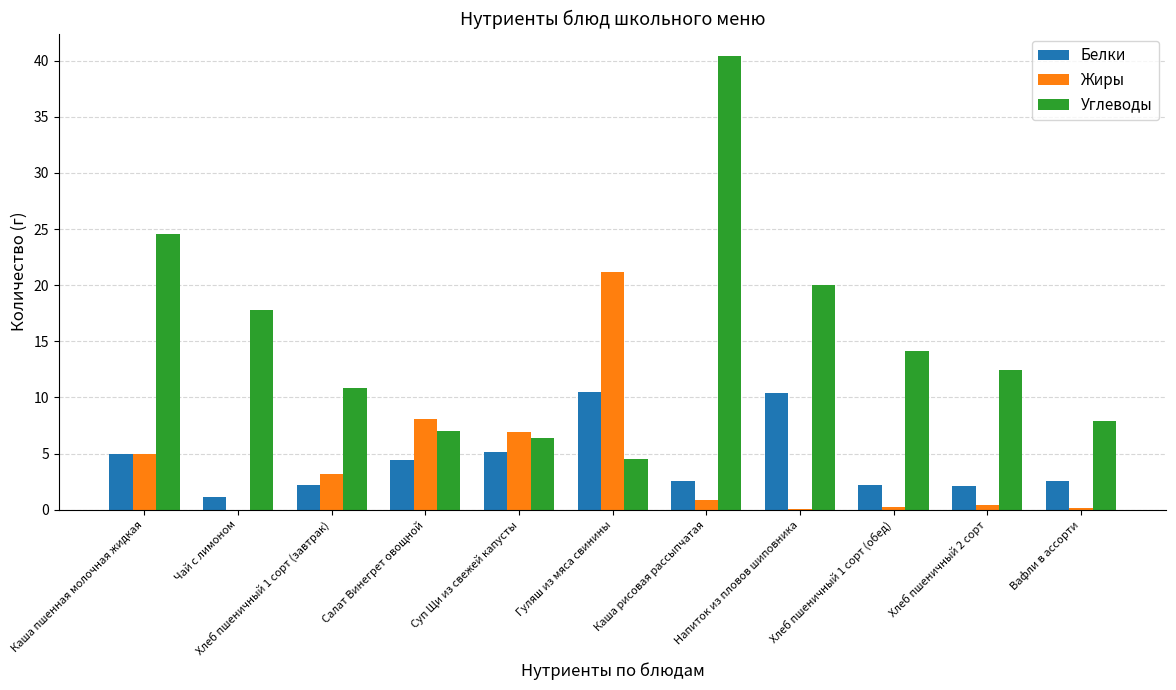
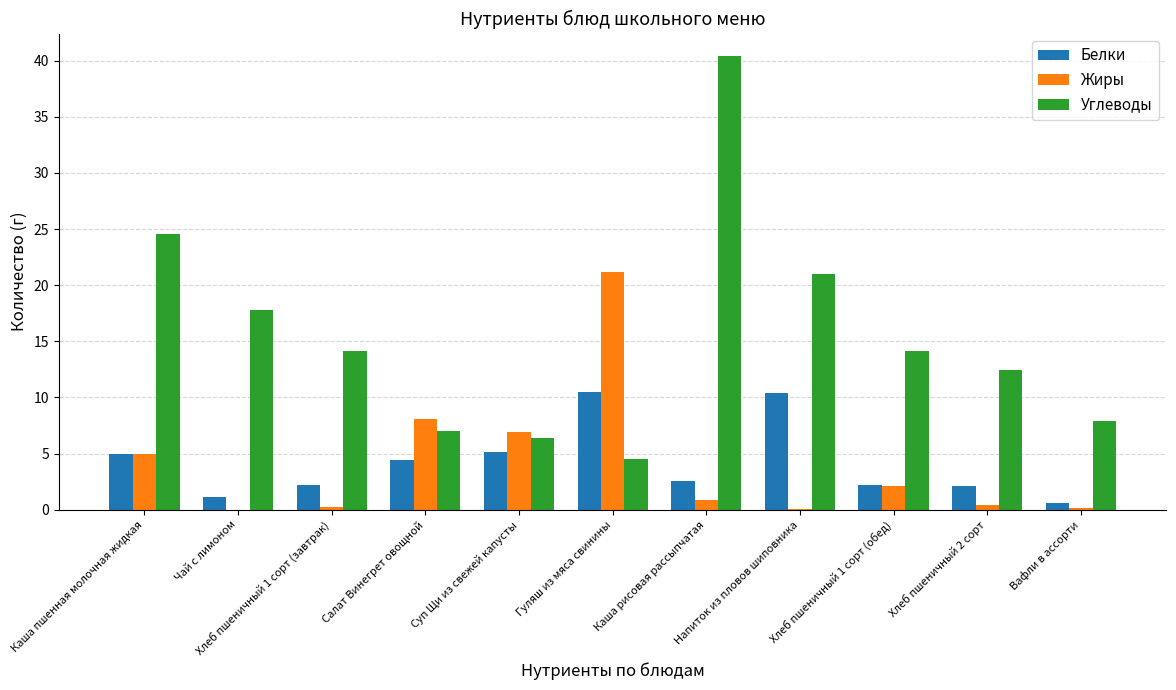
  {
    "Белки": {
      "Каша пшенная молочная жидкая": 5.0,
      "Чай с лимоном": 1.1,
      "Хлеб пшеничный 1 сорт (завтрак)": 2.2,
      "Салат Винегрет овощной": 4.4,
      "Суп Щи из свежей капусты": 5.1,
      "Гуляш из мяса свинины": 10.5,
      "Каша рисовая рассыпчатая": 2.6,
      "Напиток из пловов шиповника": 10.4,
      "Хлеб пшеничный 1 сорт (обед)": 2.2,
      "Хлеб пшеничный 2 сорт": 2.1,
-     "Вафли в ассорти": 2.5
+     "Вафли в ассорти": 0.6
    },
    "Жиры": {
      "Каша пшенная молочная жидкая": 5.0,
      "Чай с лимоном": 0.0,
-     "Хлеб пшеничный 1 сорт (завтрак)": 3.1,
+     "Хлеб пшеничный 1 сорт (завтрак)": 0.2,
      "Салат Винегрет овощной": 8.1,
      "Суп Щи из свежей капусты": 6.9,
      "Гуляш из мяса свинины": 21.2,
      "Каша рисовая рассыпчатая": 0.9,
-     "Хлеб пшеничный 1 сорт (обед)": 0.2,
+     "Хлеб пшеничный 1 сорт (обед)": 2.1,
      "Хлеб пшеничный 2 сорт": 0.4
    },
    "Углеводы": {
      "Каша пшенная молочная жидкая": 24.6,
      "Чай с лимоном": 17.8,
-     "Хлеб пшеничный 1 сорт (завтрак)": 10.8,
+     "Хлеб пшеничный 1 сорт (завтрак)": 14.1,
      "Салат Винегрет овощной": 7.0,
      "Суп Щи из свежей капусты": 6.4,
      "Гуляш из мяса свинины": 4.5,
      "Каша рисовая рассыпчатая": 40.4,
-     "Напиток из пловов шиповника": 20,
+     "Напиток из пловов шиповника": 21,
      "Хлеб пшеничный 1 сорт (обед)": 14.1,
      "Хлеб пшеничный 2 сорт": 12.4,
      "Вафли в ассорти": 7.9
    }
  }
